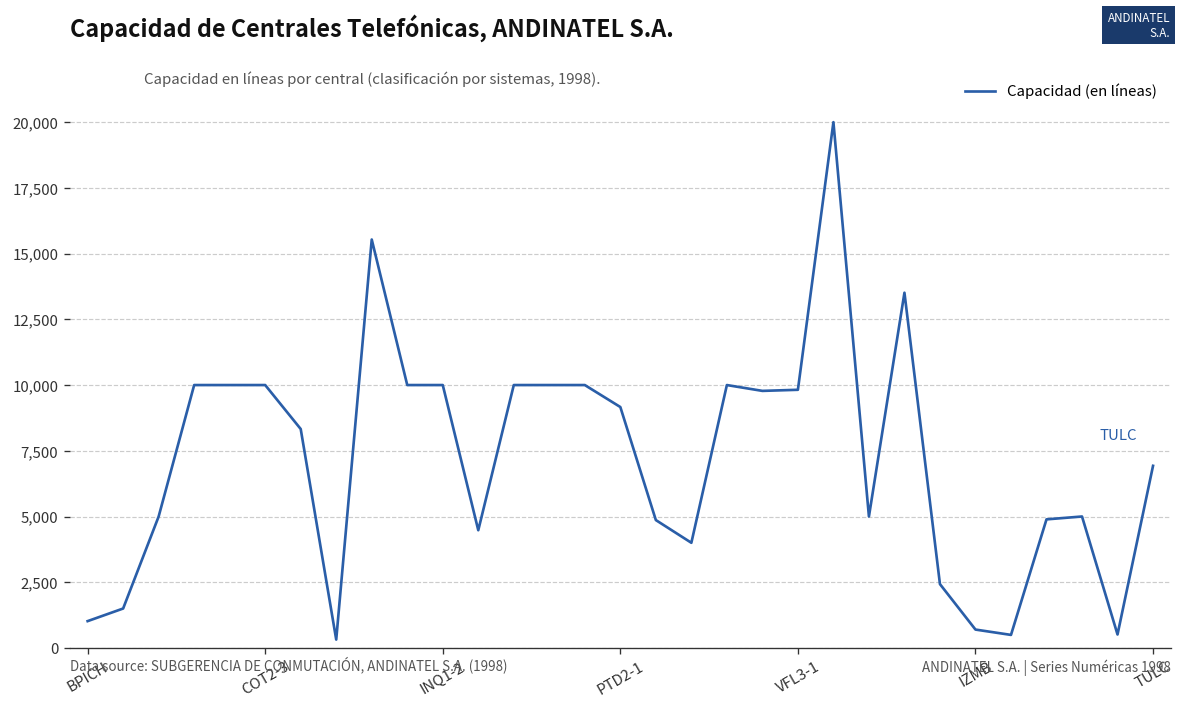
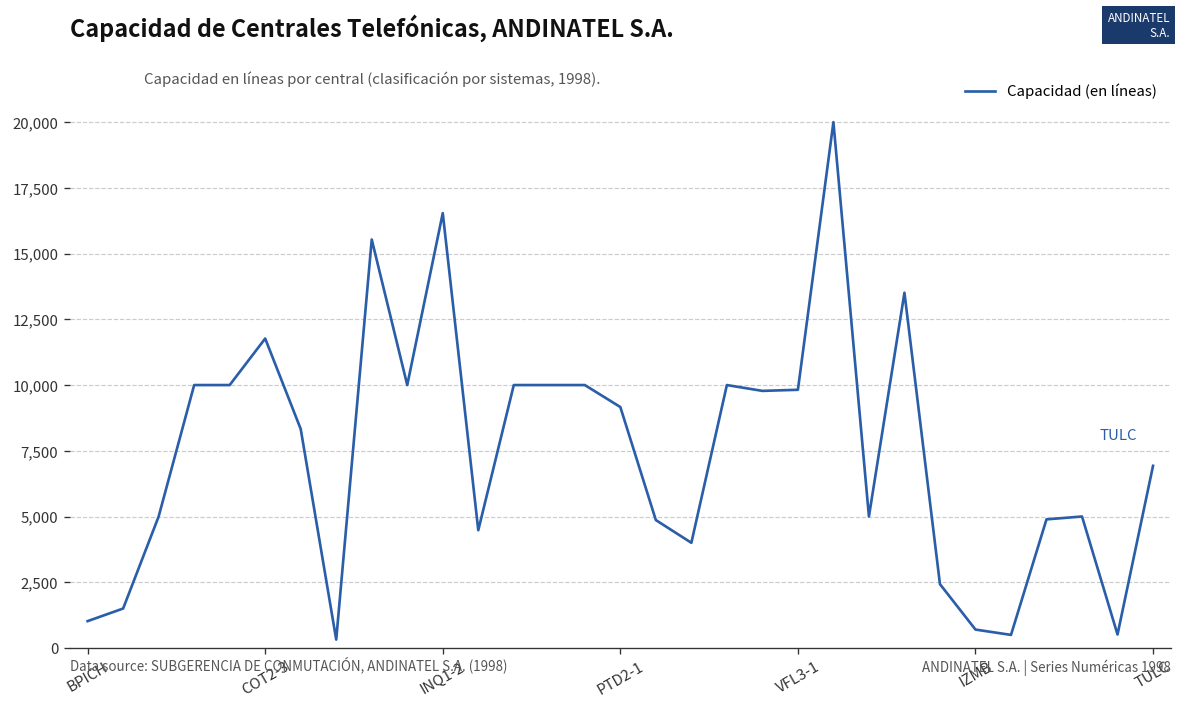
  {
    "BPICH": "1,000",
-   "COT2-3": "10,000",
-   "INQ1-2": "10,000",
+   "COT2-3": "11,800",
+   "INQ1-2": "16,500",
    "PTD2-1": "9,200",
    "VFL3-1": "9,800",
    "IZMB": "700",
    "TULC": "6,900"
  }
